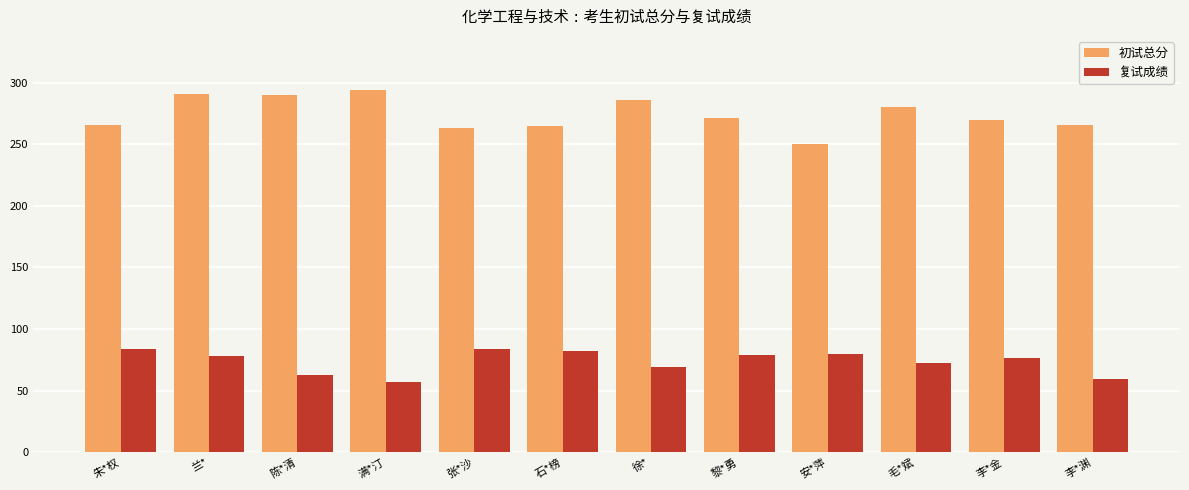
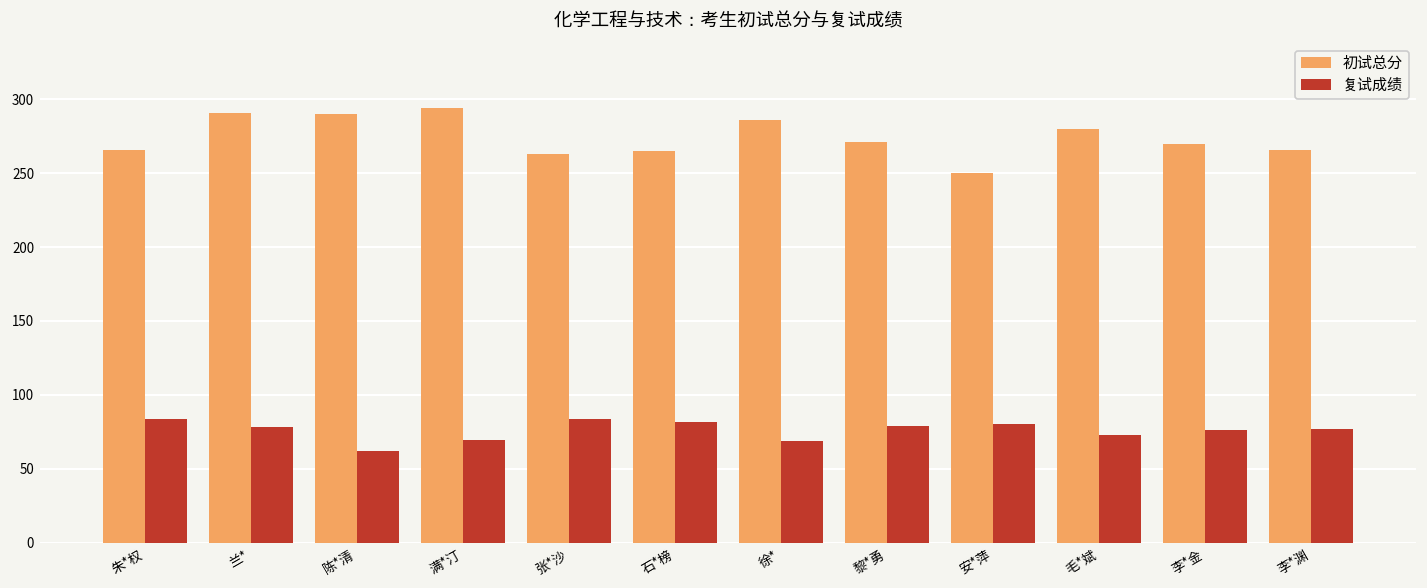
  {
    "初试总分": {
      "朱*权": 266,
      "兰*": 291,
      "陈*清": 290,
      "满*汀": 294,
      "张*沙": 263,
      "石*榜": 265,
      "徐*": 286,
      "黎*勇": 271,
      "安*萍": 250,
      "毛*斌": 280,
      "李*金": 270,
      "李*渊": 266
    },
    "复试成绩": {
      "朱*权": 84,
      "兰*": 78,
      "陈*清": 62,
-     "满*汀": 57,
+     "满*汀": 69,
      "张*沙": 83,
      "石*榜": 82,
      "徐*": 69,
      "黎*勇": 79,
      "安*萍": 80,
      "毛*斌": 72,
      "李*金": 76,
-     "李*渊": 60
+     "李*渊": 77
    }
  }
